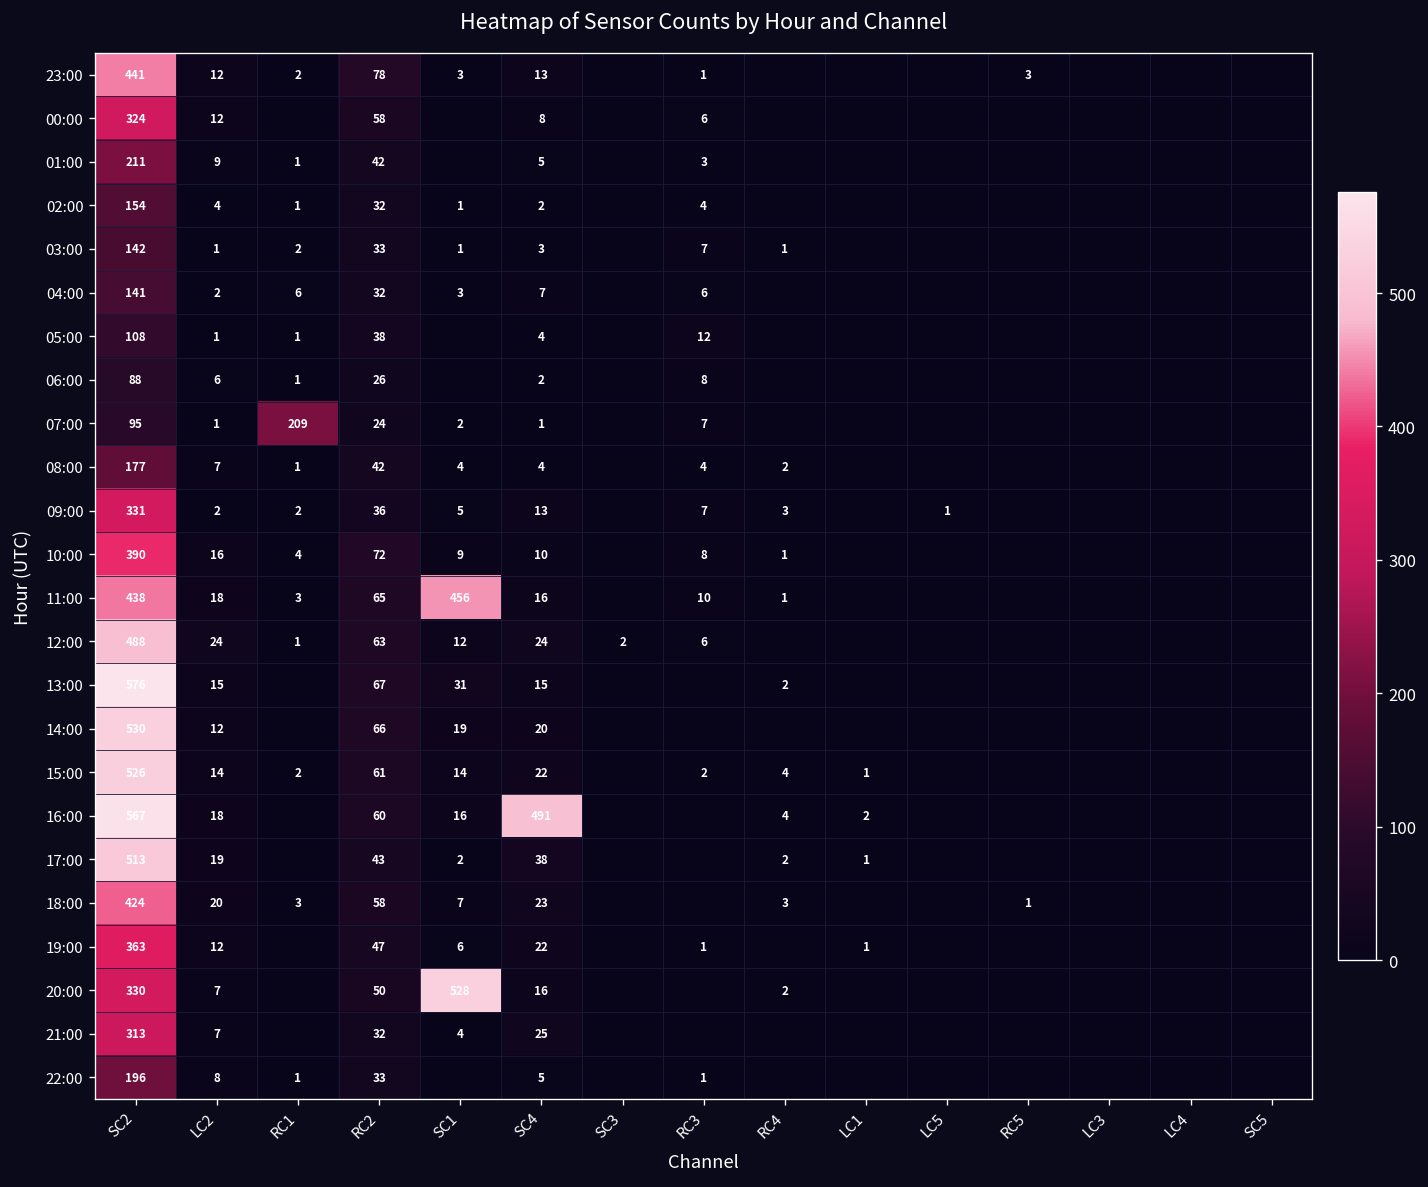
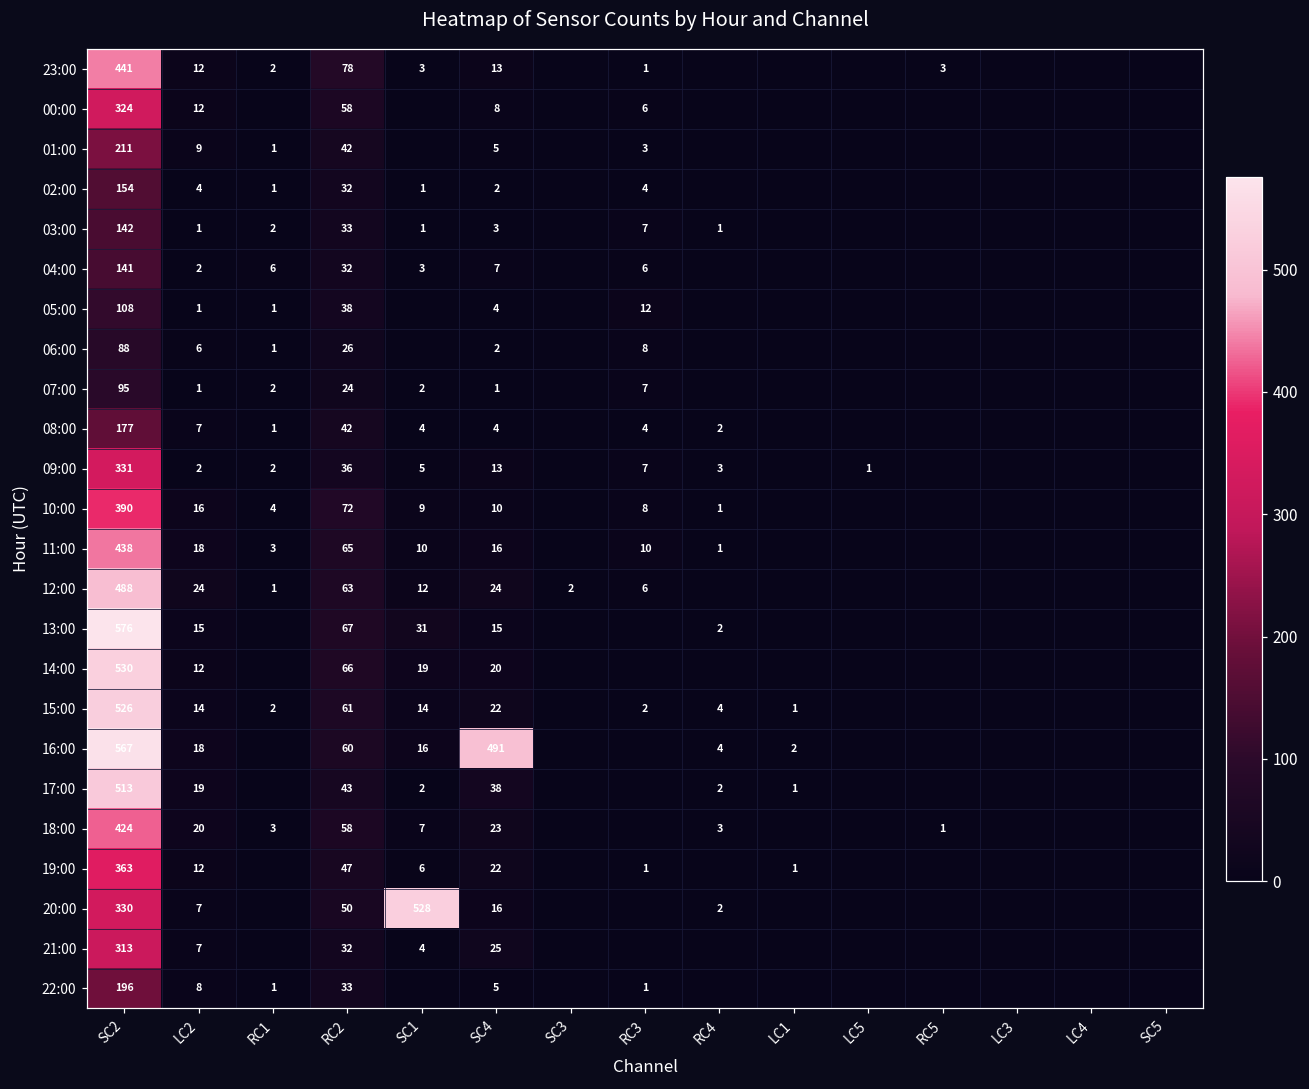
  {
    "23:00": {
      "SC2": 441,
      "LC2": 12,
      "RC1": 2,
      "RC2": 78,
      "SC1": 3,
      "SC4": 13,
      "RC3": 1,
      "RC5": 3
    },
    "00:00": {
      "SC2": 324,
      "LC2": 12,
      "RC2": 58,
      "SC4": 8,
      "RC3": 6
    },
    "01:00": {
      "SC2": 211,
      "LC2": 9,
      "RC1": 1,
      "RC2": 42,
      "SC4": 5,
      "RC3": 3
    },
    "02:00": {
      "SC2": 154,
      "LC2": 4,
      "RC1": 1,
      "RC2": 32,
      "SC1": 1,
      "SC4": 2,
      "RC3": 4
    },
    "03:00": {
      "SC2": 142,
      "LC2": 1,
      "RC1": 2,
      "RC2": 33,
      "SC1": 1,
      "SC4": 3,
      "RC3": 7,
      "RC4": 1
    },
    "04:00": {
      "SC2": 141,
      "LC2": 2,
      "RC1": 6,
      "RC2": 32,
      "SC1": 3,
      "SC4": 7,
      "RC3": 6
    },
    "05:00": {
      "SC2": 108,
      "LC2": 1,
      "RC1": 1,
      "RC2": 38,
      "SC4": 4,
      "RC3": 12
    },
    "06:00": {
      "SC2": 88,
      "LC2": 6,
      "RC1": 1,
      "RC2": 26,
      "SC4": 2,
      "RC3": 8
    },
    "07:00": {
      "SC2": 95,
      "LC2": 1,
-     "RC1": 209,
+     "RC1": 2,
      "RC2": 24,
      "SC1": 2,
      "SC4": 1,
      "RC3": 7
    },
    "08:00": {
      "SC2": 177,
      "LC2": 7,
      "RC1": 1,
      "RC2": 42,
      "SC1": 4,
      "SC4": 4,
      "RC3": 4,
      "RC4": 2
    },
    "09:00": {
      "SC2": 331,
      "LC2": 2,
      "RC1": 2,
      "RC2": 36,
      "SC1": 5,
      "SC4": 13,
      "RC3": 7,
      "RC4": 3,
      "LC5": 1
    },
    "10:00": {
      "SC2": 390,
      "LC2": 16,
      "RC1": 4,
      "RC2": 72,
      "SC1": 9,
      "SC4": 10,
      "RC3": 8,
      "RC4": 1
    },
    "11:00": {
      "SC2": 438,
      "LC2": 18,
      "RC1": 3,
      "RC2": 65,
-     "SC1": 456,
+     "SC1": 10,
      "SC4": 16,
      "RC3": 10,
      "RC4": 1
    },
    "12:00": {
      "SC2": 488,
      "LC2": 24,
      "RC1": 1,
      "RC2": 63,
      "SC1": 12,
      "SC4": 24,
      "SC3": 2,
      "RC3": 6
    },
    "13:00": {
      "LC2": 15,
      "RC2": 67,
      "SC1": 31,
      "SC4": 15,
      "RC4": 2
    },
    "14:00": {
      "LC2": 12,
      "RC2": 66,
      "SC1": 19,
      "SC4": 20
    },
    "15:00": {
      "SC2": 526,
      "LC2": 14,
      "RC1": 2,
      "RC2": 61,
      "SC1": 14,
      "SC4": 22,
      "RC3": 2,
      "RC4": 4,
      "LC1": 1
    },
    "16:00": {
      "LC2": 18,
      "RC2": 60,
      "SC1": 16,
      "SC4": 491,
      "RC4": 4,
      "LC1": 2
    },
    "17:00": {
      "SC2": 513,
      "LC2": 19,
      "RC2": 43,
      "SC1": 2,
      "SC4": 38,
      "RC4": 2,
      "LC1": 1
    },
    "18:00": {
      "SC2": 424,
      "LC2": 20,
      "RC1": 3,
      "RC2": 58,
      "SC1": 7,
      "SC4": 23,
      "RC4": 3,
      "RC5": 1
    },
    "19:00": {
      "SC2": 363,
      "LC2": 12,
      "RC2": 47,
      "SC1": 6,
      "SC4": 22,
      "RC3": 1,
      "LC1": 1
    },
    "20:00": {
      "SC2": 330,
      "LC2": 7,
      "RC2": 50,
      "SC1": 528,
      "SC4": 16,
      "RC4": 2
    },
    "21:00": {
      "SC2": 313,
      "LC2": 7,
      "RC2": 32,
      "SC1": 4,
      "SC4": 25
    },
    "22:00": {
      "SC2": 196,
      "LC2": 8,
      "RC1": 1,
      "RC2": 33,
      "SC4": 5,
      "RC3": 1
    }
  }
